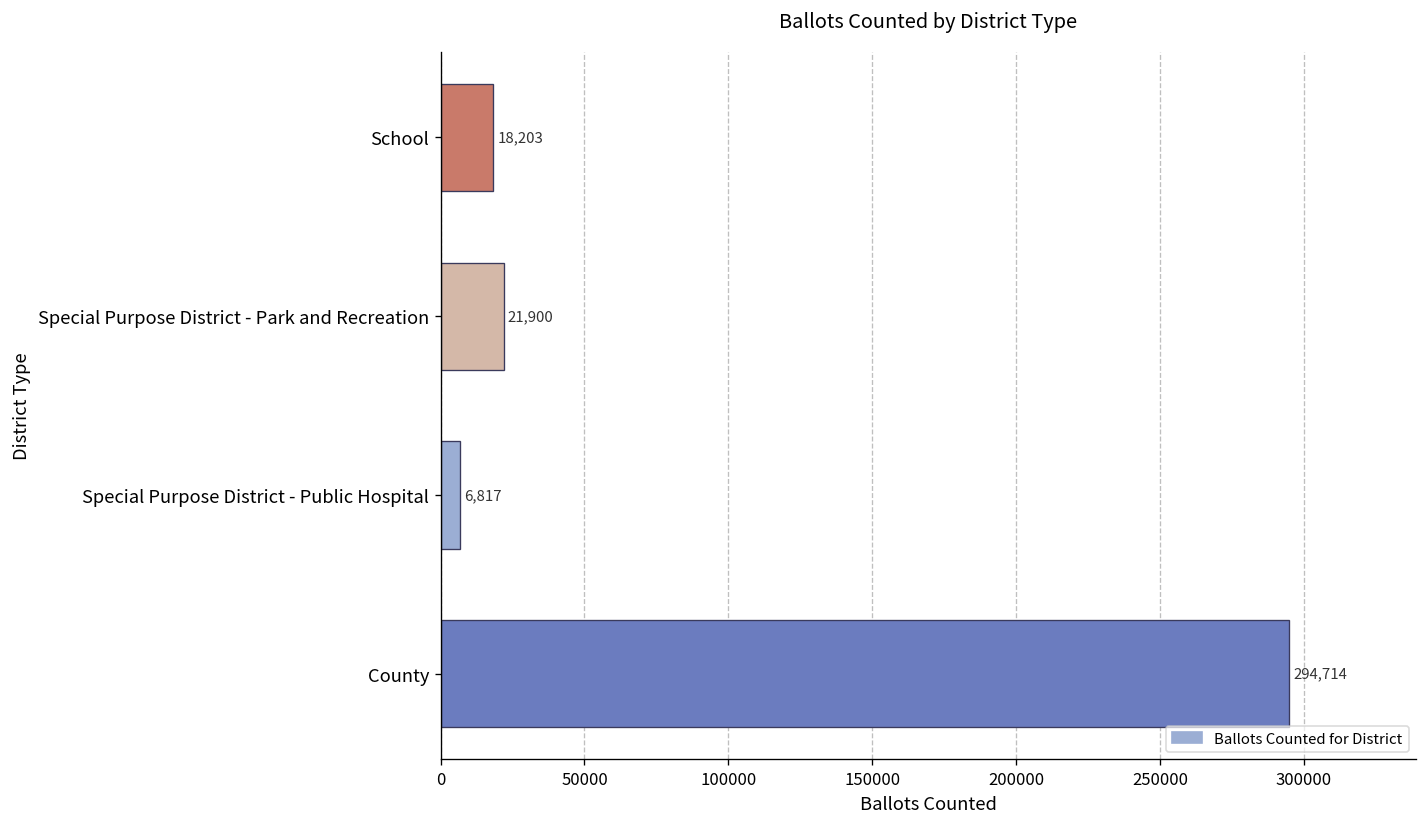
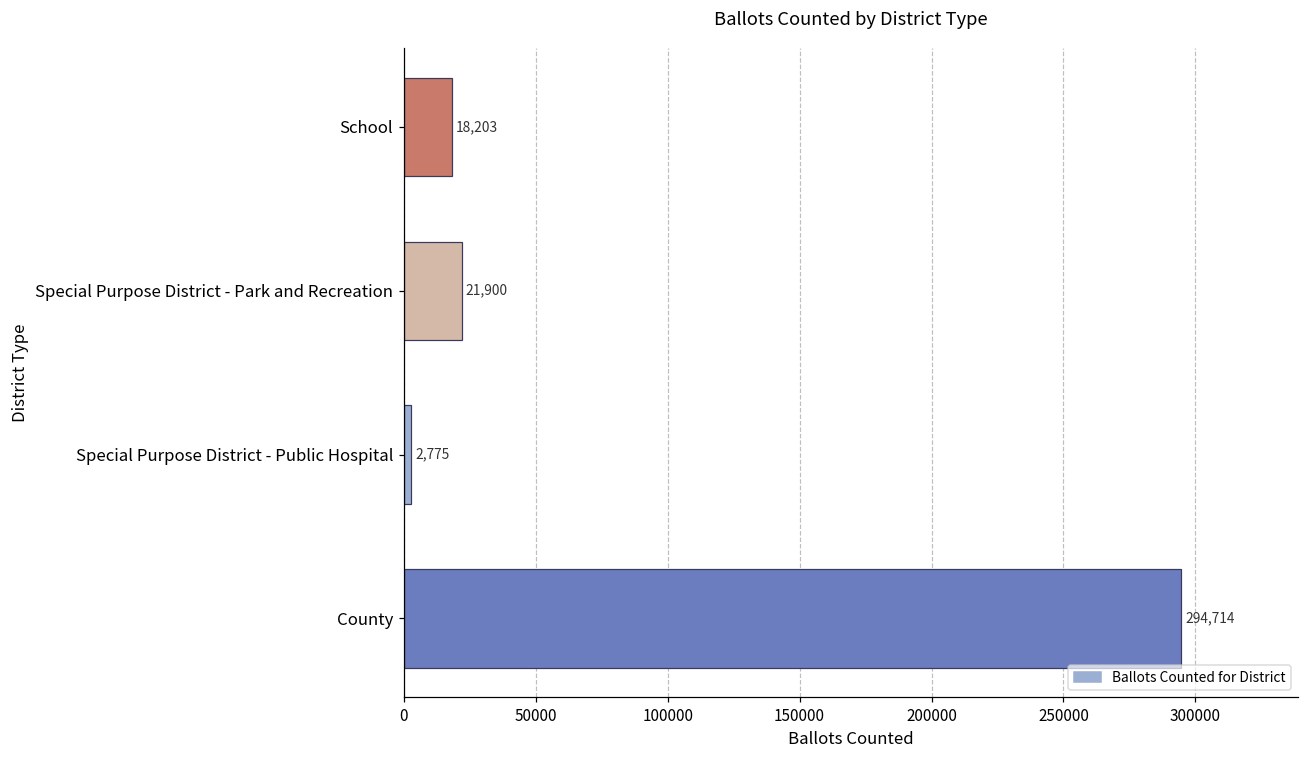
  {
    "School": "18,203",
    "Special Purpose District - Park and Recreation": "21,900",
-   "Special Purpose District - Public Hospital": "6,817",
+   "Special Purpose District - Public Hospital": "2,775",
    "County": "294,714"
  }
